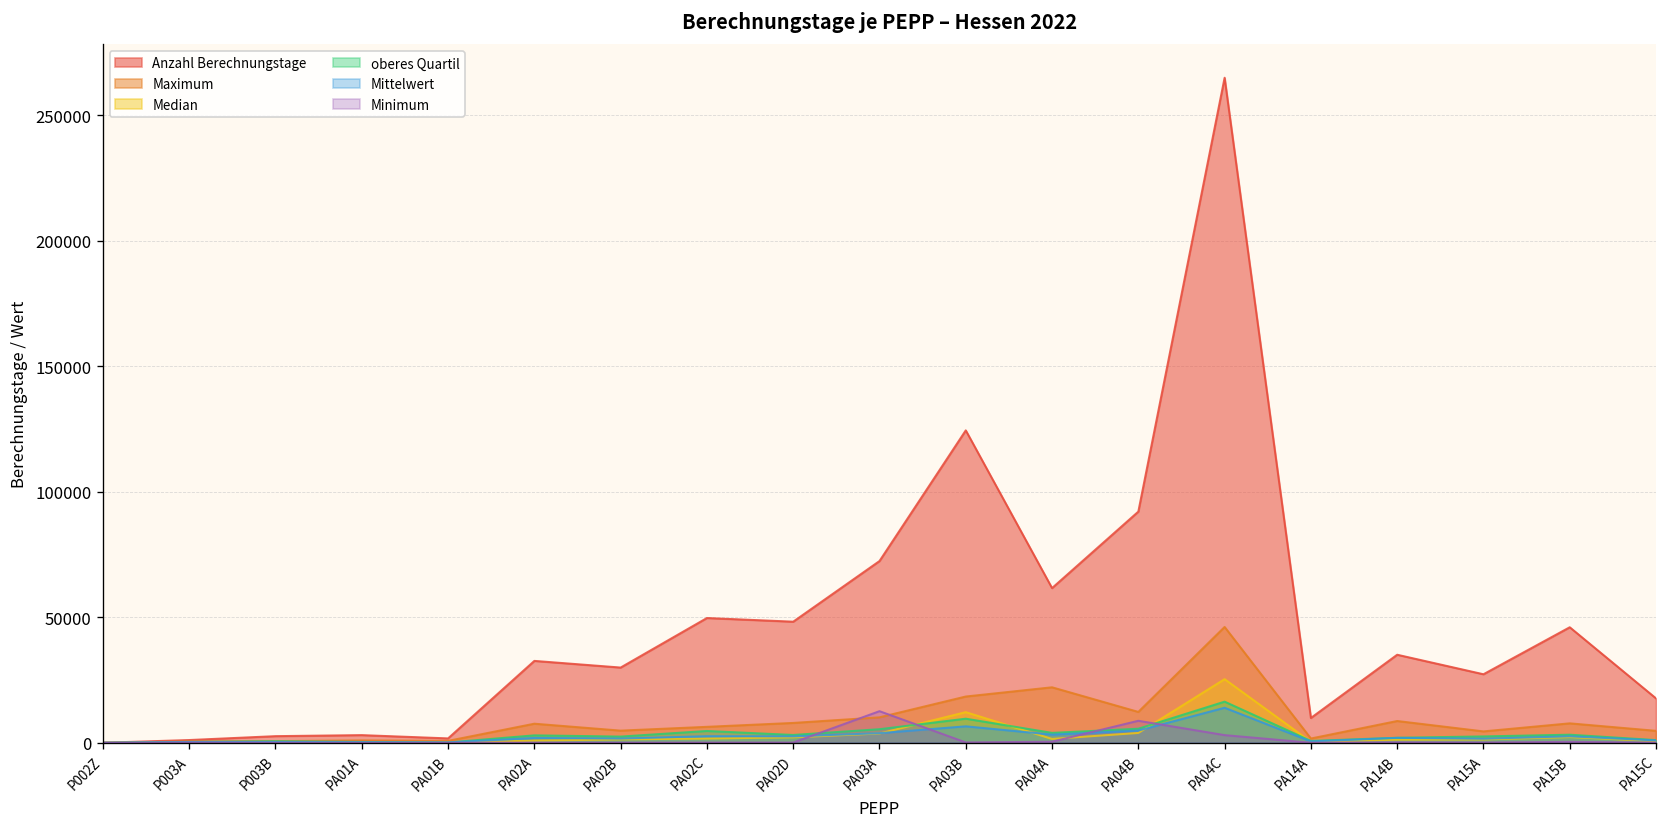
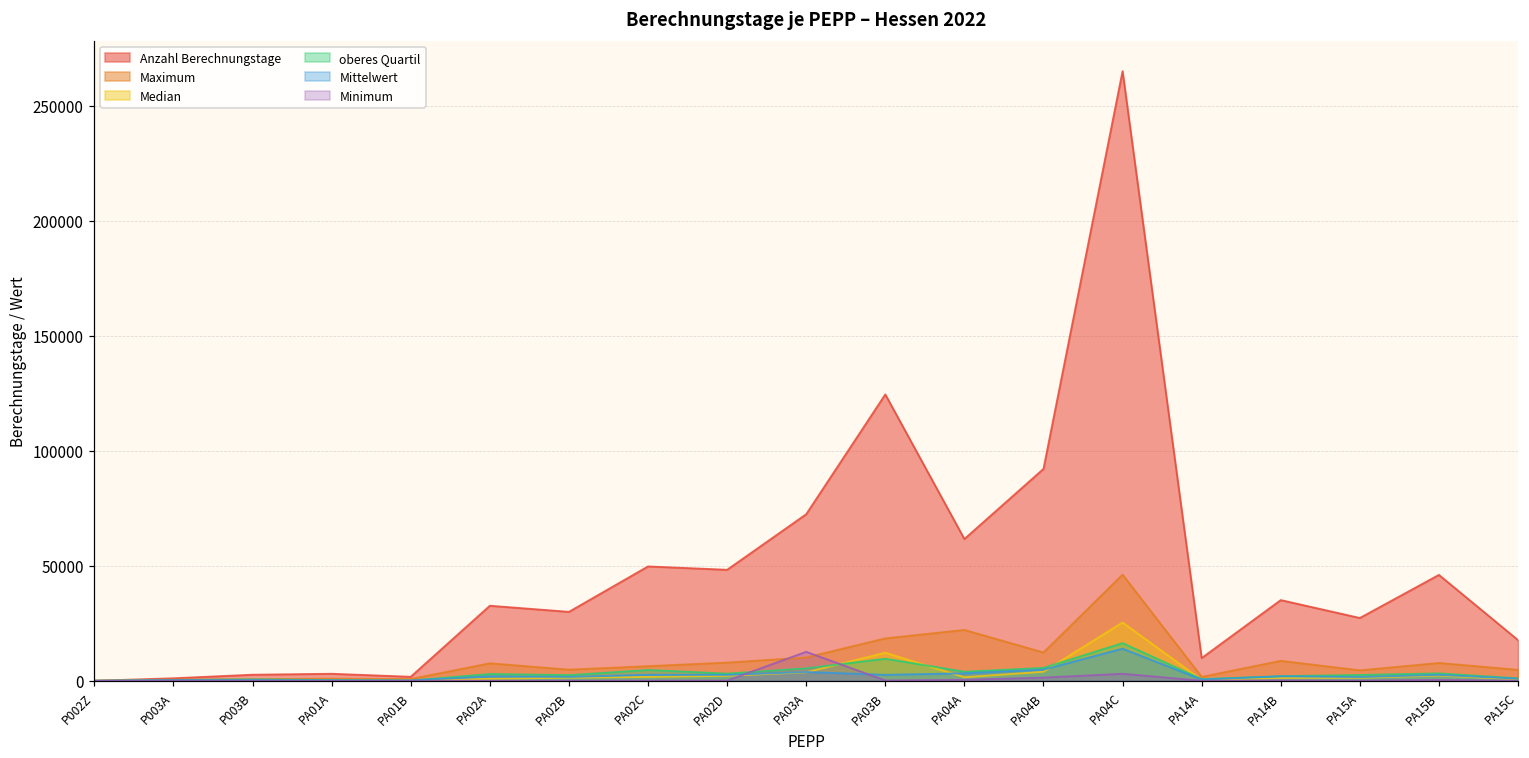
  {
    "oberes Quartil": {
      "PA02C": 5000,
      "PA03A": 5000,
      "PA03B": 10000,
      "PA04C": 16000
    },
    "Mittelwert": {
-     "PA03B": 7000,
+     "PA03B": 3000,
      "PA04C": 14000
    },
    "Minimum": {
      "PA02B": 0,
      "PA02C": 0,
      "PA02D": 0,
      "PA03A": 13000,
      "PA03B": 0,
-     "PA04B": 9000,
+     "PA04B": 1000,
      "PA04C": 3000,
      "PA15B": 0
    }
  }
